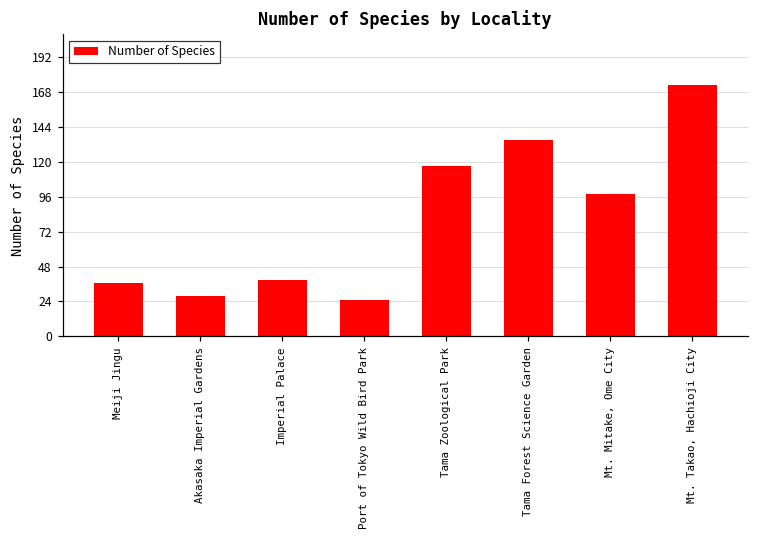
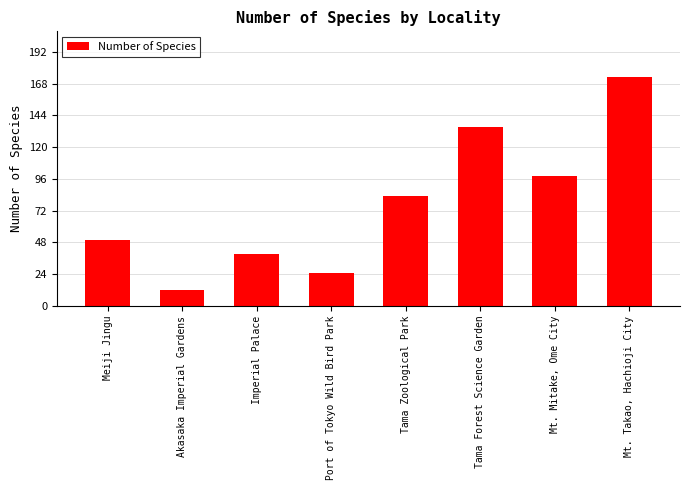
  {
-   "Meiji Jingu": 37,
-   "Akasaka Imperial Gardens": 28,
+   "Meiji Jingu": 50,
+   "Akasaka Imperial Gardens": 12,
    "Imperial Palace": 39,
    "Port of Tokyo Wild Bird Park": 25,
-   "Tama Zoological Park": 117,
+   "Tama Zoological Park": 83,
    "Tama Forest Science Garden": 135,
    "Mt. Mitake, Ome City": 98,
    "Mt. Takao, Hachioji City": 173
  }
